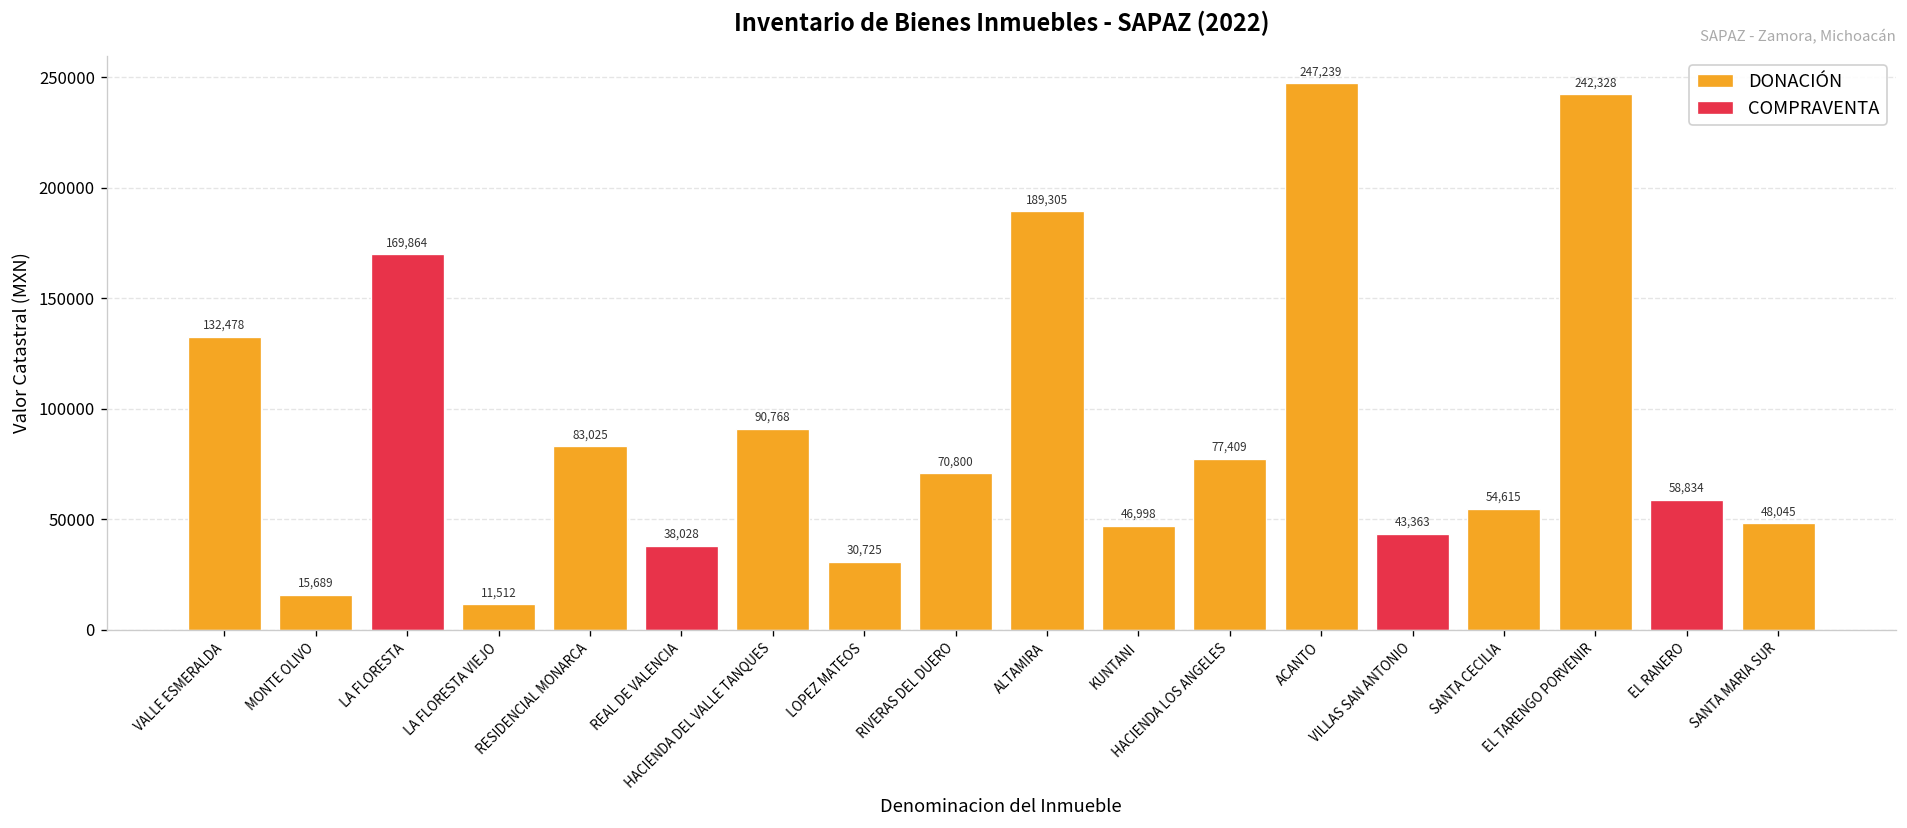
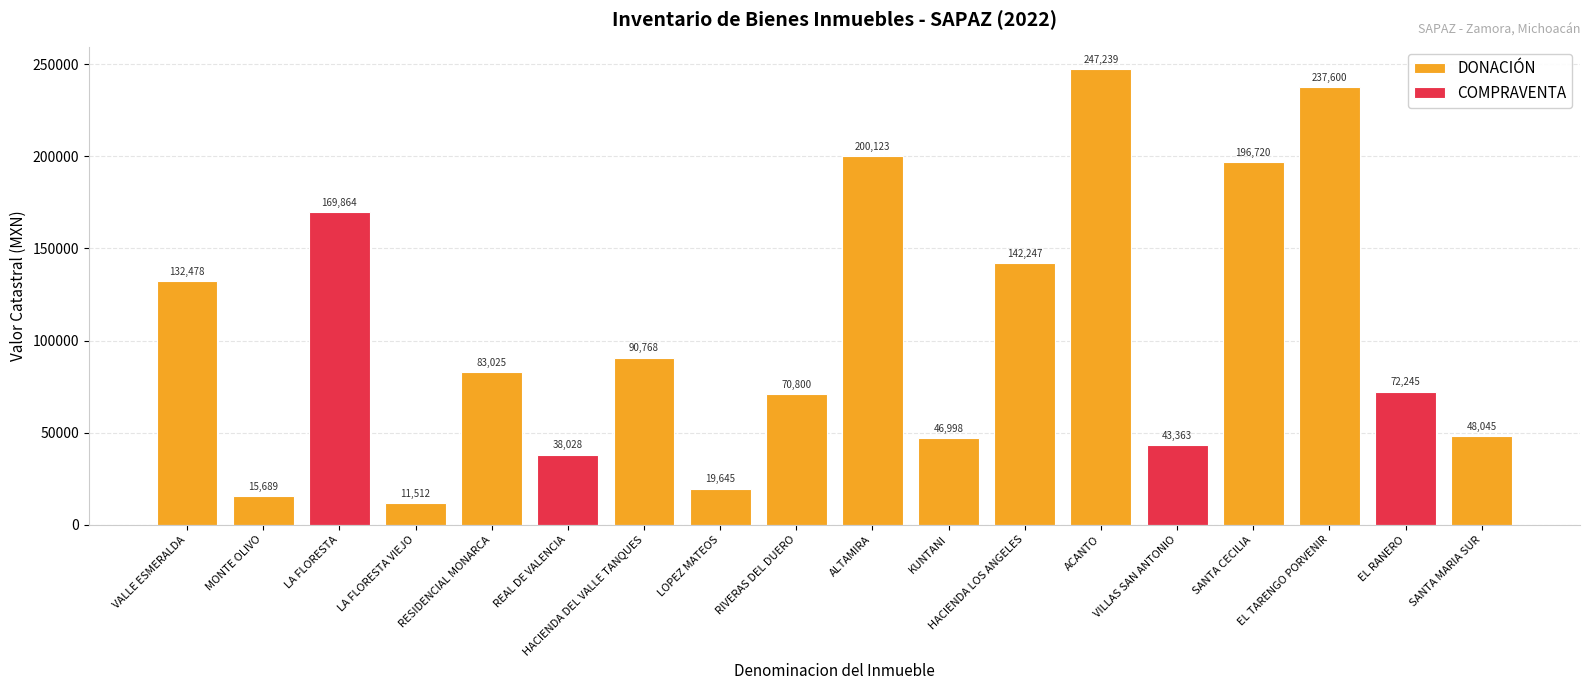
  {
    "DONACIÓN": {
      "VALLE ESMERALDA": "132,478",
      "MONTE OLIVO": "15,689",
      "LA FLORESTA VIEJO": "11,512",
      "RESIDENCIAL MONARCA": "83,025",
      "HACIENDA DEL VALLE TANQUES": "90,768",
-     "LOPEZ MATEOS": "30,725",
+     "LOPEZ MATEOS": "19,645",
      "RIVERAS DEL DUERO": "70,800",
-     "ALTAMIRA": "189,305",
+     "ALTAMIRA": "200,123",
      "KUNTANI": "46,998",
-     "HACIENDA LOS ANGELES": "77,409",
+     "HACIENDA LOS ANGELES": "142,247",
      "ACANTO": "247,239",
-     "SANTA CECILIA": "54,615",
-     "EL TARENGO PORVENIR": "242,328",
+     "SANTA CECILIA": "196,720",
+     "EL TARENGO PORVENIR": "237,600",
      "SANTA MARIA SUR": "48,045"
    },
    "COMPRAVENTA": {
      "LA FLORESTA": "169,864",
      "REAL DE VALENCIA": "38,028",
      "VILLAS SAN ANTONIO": "43,363",
-     "EL RANERO": "58,834"
+     "EL RANERO": "72,245"
    }
  }
